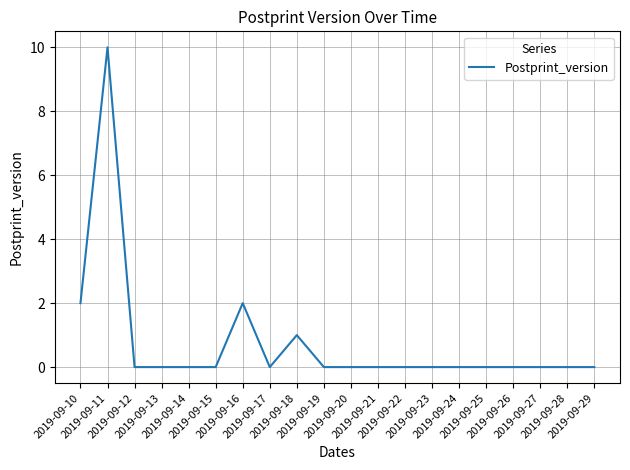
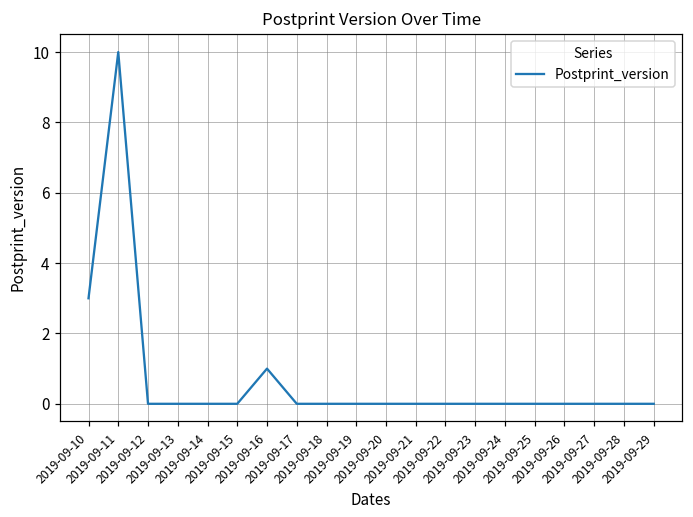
  {
-   "2019-09-10": 2,
+   "2019-09-10": 3,
    "2019-09-11": 10,
    "2019-09-12": 0,
    "2019-09-13": 0,
    "2019-09-14": 0,
    "2019-09-15": 0,
-   "2019-09-16": 2,
+   "2019-09-16": 1,
    "2019-09-17": 0,
-   "2019-09-18": 1,
+   "2019-09-18": 0,
    "2019-09-19": 0,
    "2019-09-20": 0,
    "2019-09-21": 0,
    "2019-09-22": 0,
    "2019-09-23": 0,
    "2019-09-24": 0,
    "2019-09-25": 0,
    "2019-09-26": 0,
    "2019-09-27": 0,
    "2019-09-28": 0,
    "2019-09-29": 0
  }
